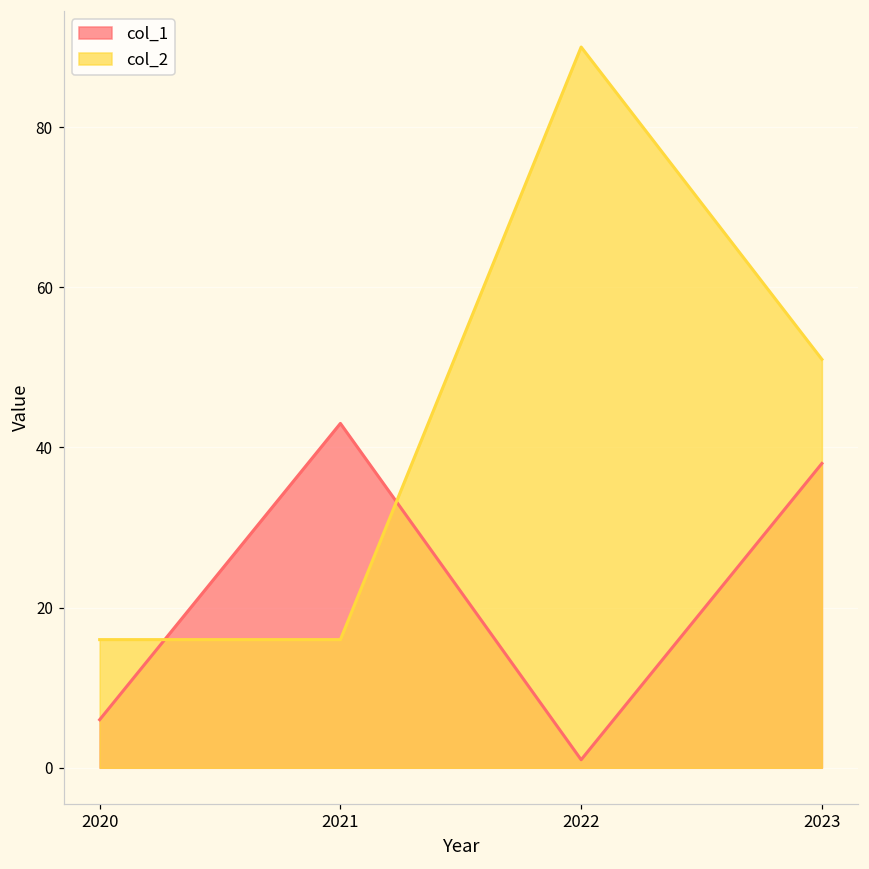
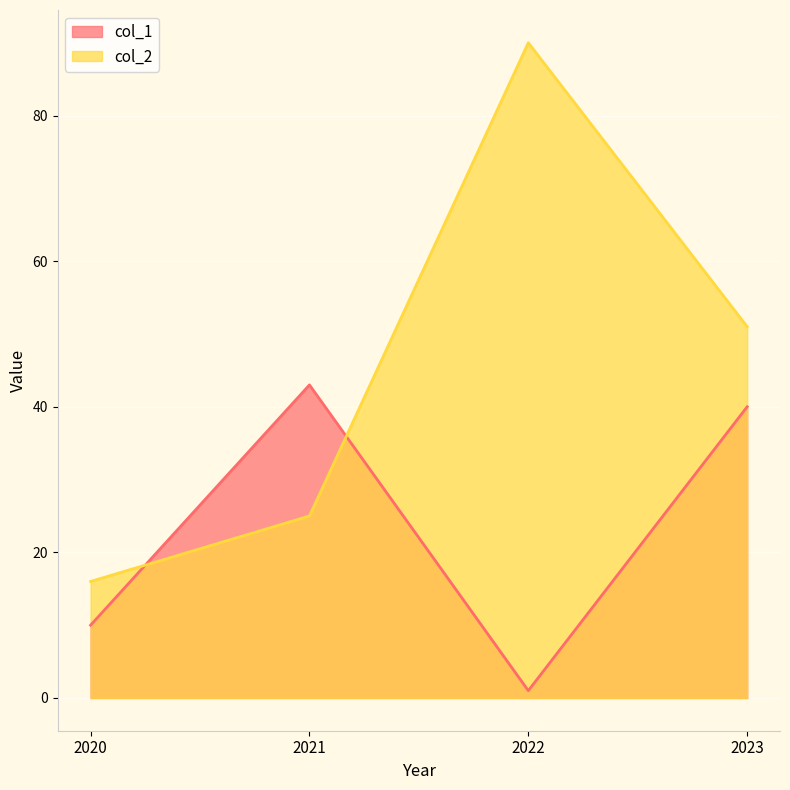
  {
    "col_1": {
-     "2020": 6,
+     "2020": 10,
      "2021": 43,
      "2022": 1,
-     "2023": 38
+     "2023": 40
    },
    "col_2": {
      "2020": 16,
-     "2021": 16,
+     "2021": 25,
      "2022": 90,
      "2023": 51
    }
  }
